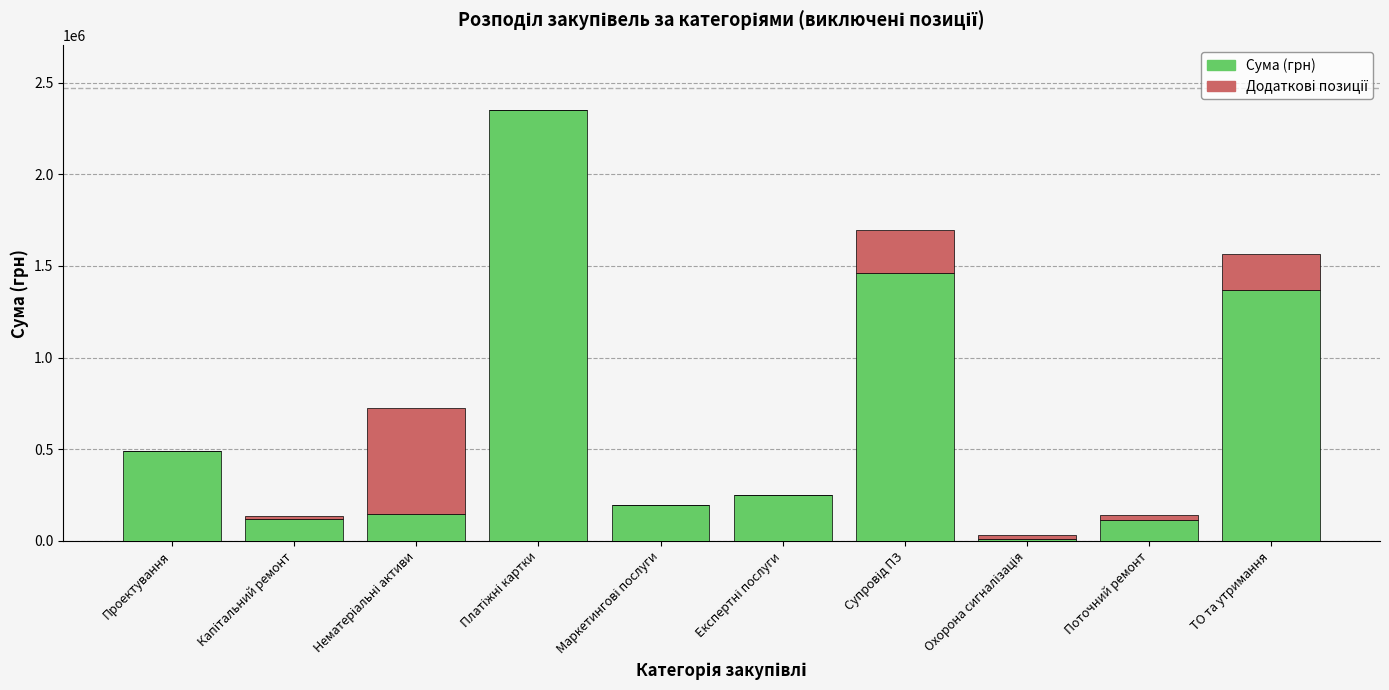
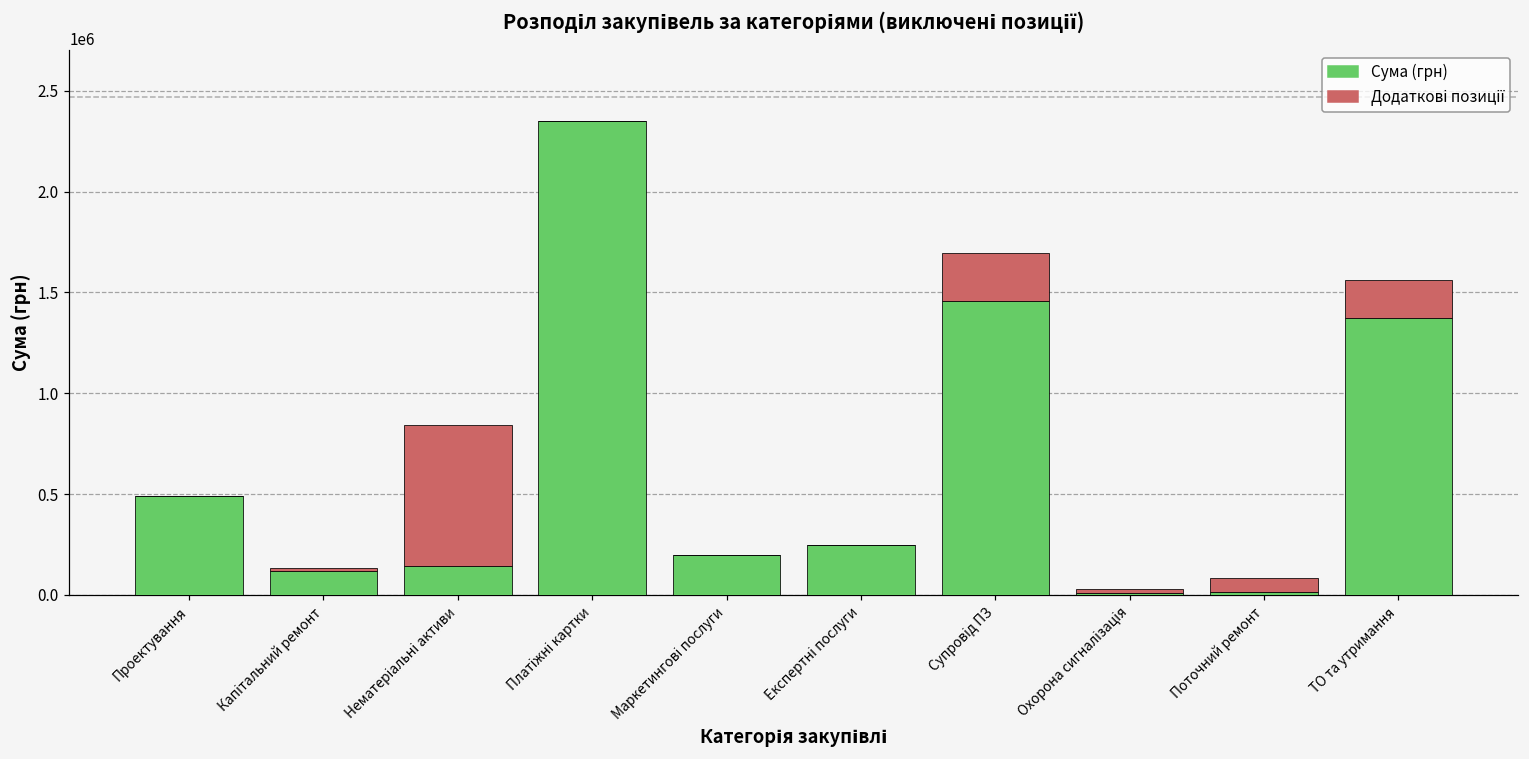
  {
    "Сума (грн)": {
      "Проектування": 490000,
      "Капітальний ремонт": 120000,
      "Нематеріальні активи": 150000,
      "Платіжні картки": 2350000,
      "Маркетингові послуги": 200000,
      "Експертні послуги": 250000,
      "Супровід ПЗ": 1460000,
-     "Поточний ремонт": 110000,
+     "Поточний ремонт": 20000,
      "ТО та утримання": 1370000
    },
    "Додаткові позиції": {
      "Проектування": 0,
      "Капітальний ремонт": 20000,
-     "Нематеріальні активи": 580000,
+     "Нематеріальні активи": 700000,
      "Платіжні картки": 0,
      "Маркетингові послуги": 0,
      "Експертні послуги": 0,
      "Супровід ПЗ": 240000,
      "Охорона сигналізація": 20000,
-     "Поточний ремонт": 30000,
+     "Поточний ремонт": 70000,
      "ТО та утримання": 190000
    }
  }
